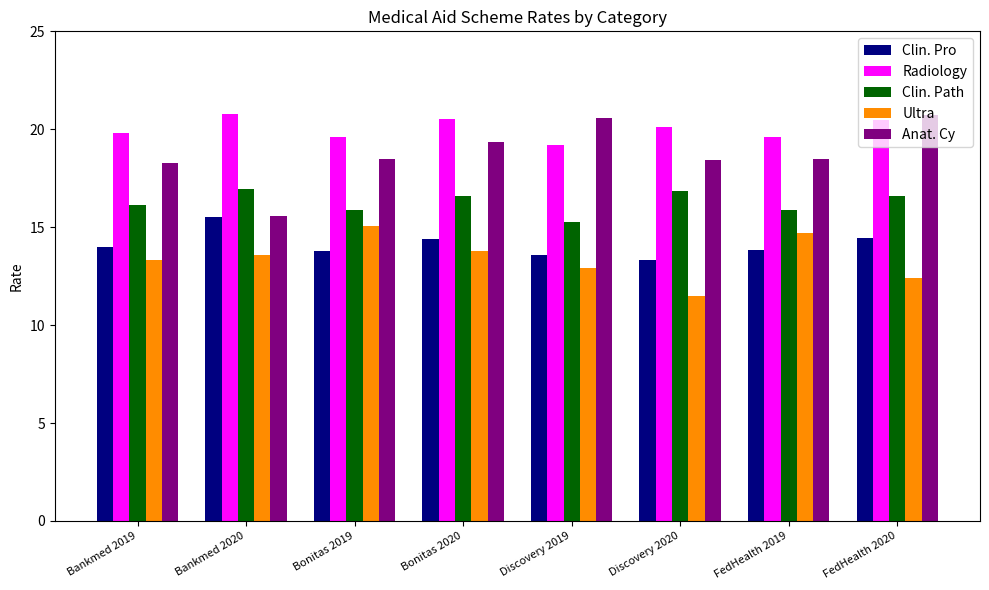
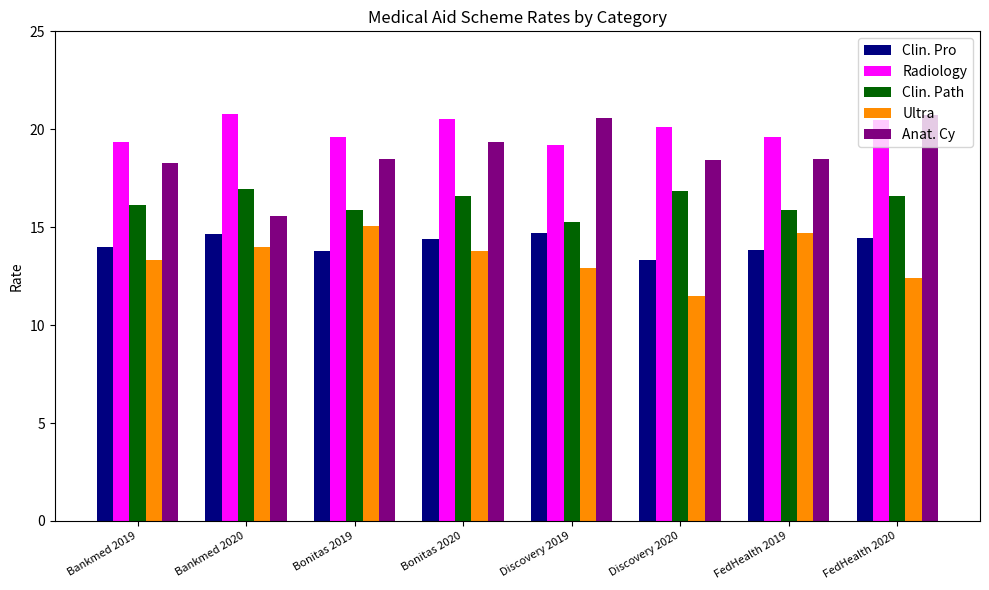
  {
    "Clin. Pro": {
      "Bankmed 2019": 14.0,
-     "Bankmed 2020": 15.5,
+     "Bankmed 2020": 14.7,
      "Bonitas 2019": 13.8,
      "Bonitas 2020": 14.4,
-     "Discovery 2019": 13.6,
+     "Discovery 2019": 14.7,
      "Discovery 2020": 13.3,
      "FedHealth 2019": 13.8,
      "FedHealth 2020": 14.5
    },
    "Radiology": {
-     "Bankmed 2019": 19.8,
+     "Bankmed 2019": 19.4,
      "Bankmed 2020": 20.8,
      "Bonitas 2019": 19.6,
      "Bonitas 2020": 20.5,
      "Discovery 2019": 19.2,
      "Discovery 2020": 20.1,
      "FedHealth 2019": 19.6
    },
    "Clin. Path": {
      "Bankmed 2019": 16.2,
      "Bankmed 2020": 17.0,
      "Bonitas 2019": 15.9,
      "Bonitas 2020": 16.6,
      "Discovery 2019": 15.2,
      "Discovery 2020": 16.8,
      "FedHealth 2019": 15.9,
      "FedHealth 2020": 16.6
    },
    "Ultra": {
      "Bankmed 2019": 13.3,
-     "Bankmed 2020": 13.6,
+     "Bankmed 2020": 14.0,
      "Bonitas 2019": 15.0,
      "Bonitas 2020": 13.8,
      "Discovery 2019": 12.9,
      "Discovery 2020": 11.5,
      "FedHealth 2019": 14.7,
      "FedHealth 2020": 12.4
    },
    "Anat. Cy": {
      "Bankmed 2019": 18.3,
      "Bankmed 2020": 15.6,
      "Bonitas 2019": 18.5,
      "Bonitas 2020": 19.3,
      "Discovery 2019": 20.6,
      "Discovery 2020": 18.4,
      "FedHealth 2019": 18.5
    }
  }
